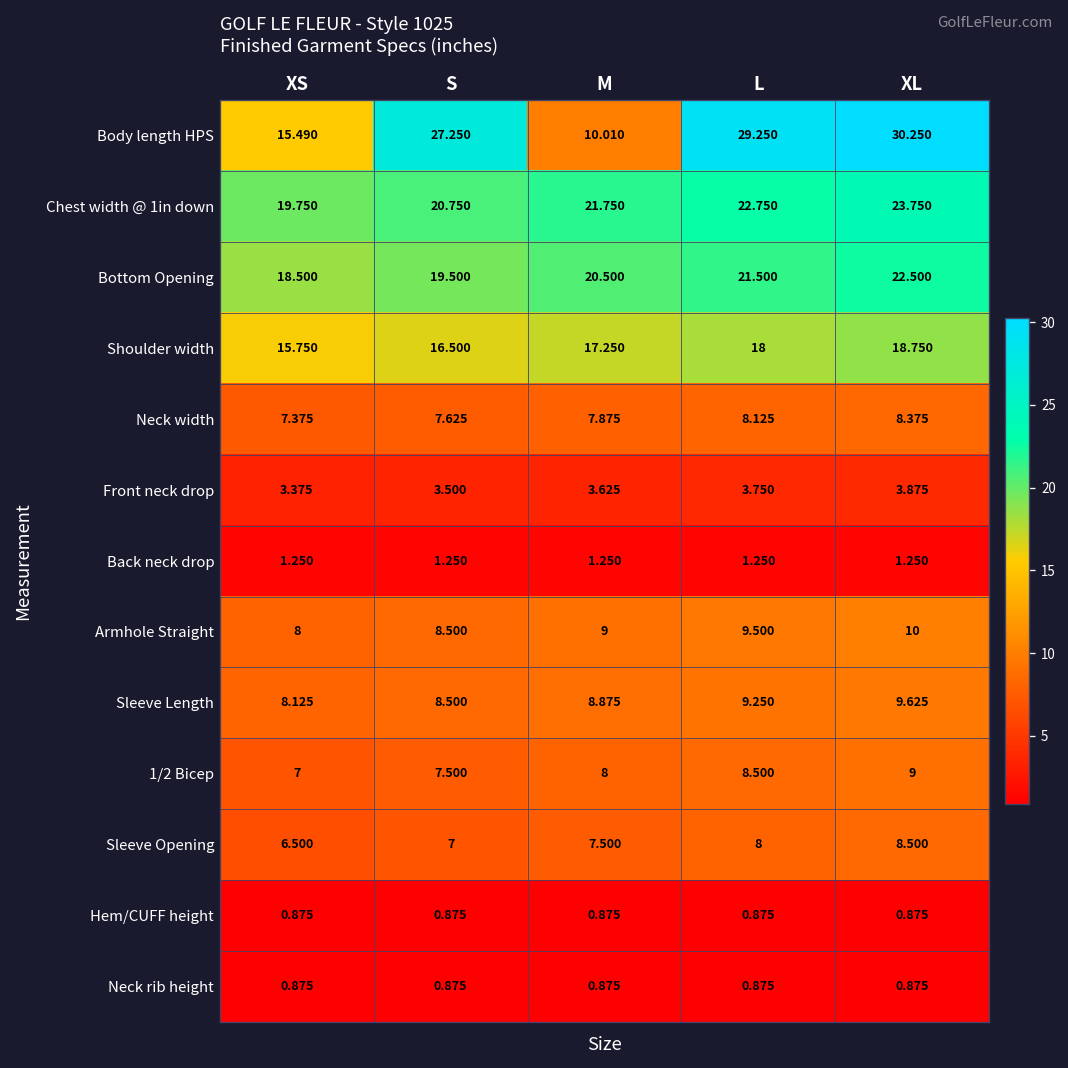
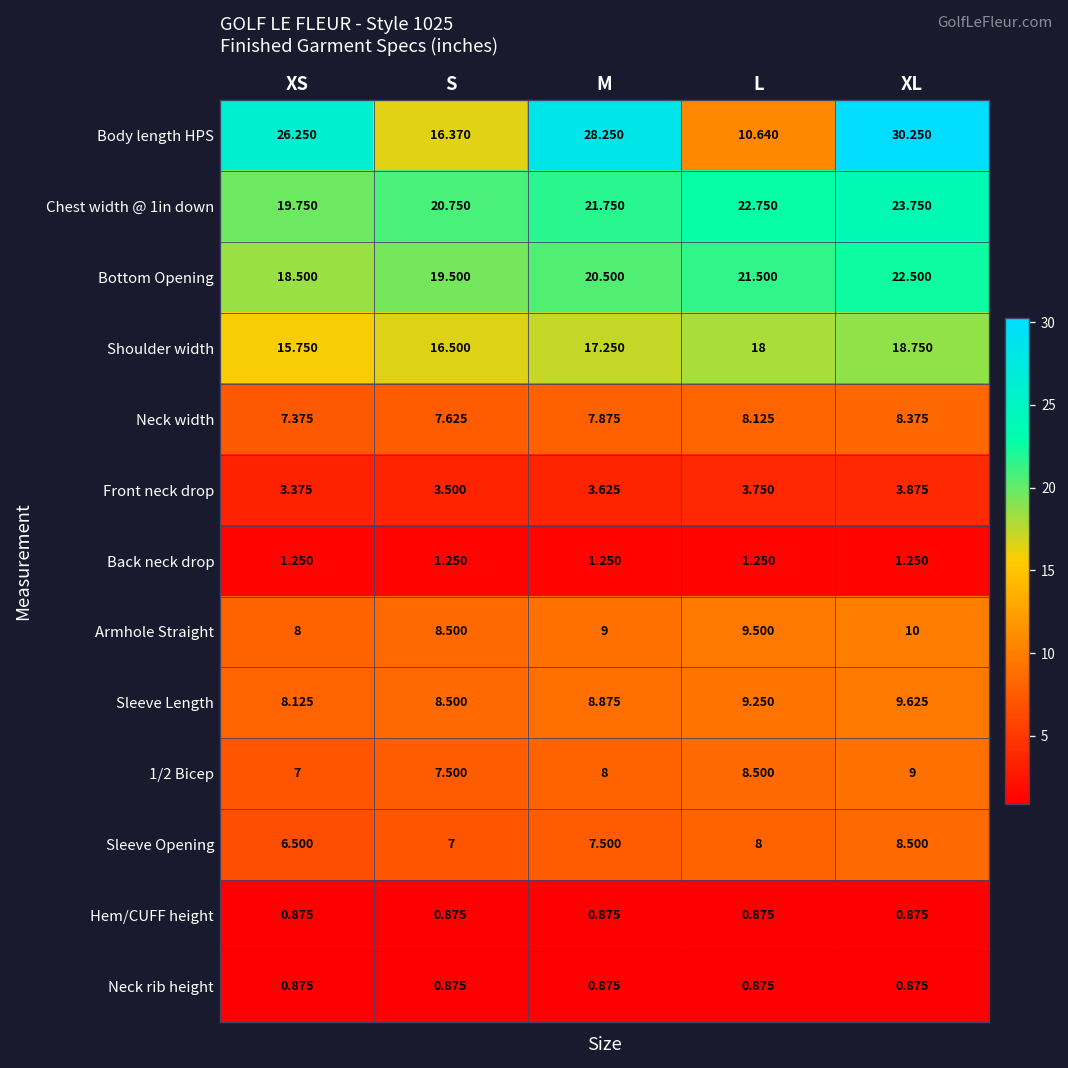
  {
    "Body length HPS": {
-     "XS": 15.490,
-     "S": 27.250,
-     "M": 10.010,
-     "L": 29.250,
+     "XS": 26.250,
+     "S": 16.370,
+     "M": 28.250,
+     "L": 10.640,
      "XL": 30.250
    },
    "Chest width @ 1in down": {
      "XS": 19.750,
      "S": 20.750,
      "M": 21.750,
      "L": 22.750,
      "XL": 23.750
    },
    "Bottom Opening": {
      "XS": 18.500,
      "S": 19.500,
      "M": 20.500,
      "L": 21.500,
      "XL": 22.500
    },
    "Shoulder width": {
      "XS": 15.750,
      "S": 16.500,
      "M": 17.250,
      "L": 18,
      "XL": 18.750
    },
    "Neck width": {
      "XS": 7.375,
      "S": 7.625,
      "M": 7.875,
      "L": 8.125,
      "XL": 8.375
    },
    "Front neck drop": {
      "XS": 3.375,
      "S": 3.500,
      "M": 3.625,
      "L": 3.750,
      "XL": 3.875
    },
    "Back neck drop": {
      "XS": 1.250,
      "S": 1.250,
      "M": 1.250,
      "L": 1.250,
      "XL": 1.250
    },
    "Armhole Straight": {
      "XS": 8,
      "S": 8.500,
      "M": 9,
      "L": 9.500,
      "XL": 10
    },
    "Sleeve Length": {
      "XS": 8.125,
      "S": 8.500,
      "M": 8.875,
      "L": 9.250,
      "XL": 9.625
    },
    "1/2 Bicep": {
      "XS": 7,
      "S": 7.500,
      "M": 8,
      "L": 8.500,
      "XL": 9
    },
    "Sleeve Opening": {
      "XS": 6.500,
      "S": 7,
      "M": 7.500,
      "L": 8,
      "XL": 8.500
    },
    "Hem/CUFF height": {
      "XS": 0.875,
      "S": 0.875,
      "M": 0.875,
      "L": 0.875,
      "XL": 0.875
    },
    "Neck rib height": {
      "XS": 0.875,
      "S": 0.875,
      "M": 0.875,
      "L": 0.875,
      "XL": 0.875
    }
  }
